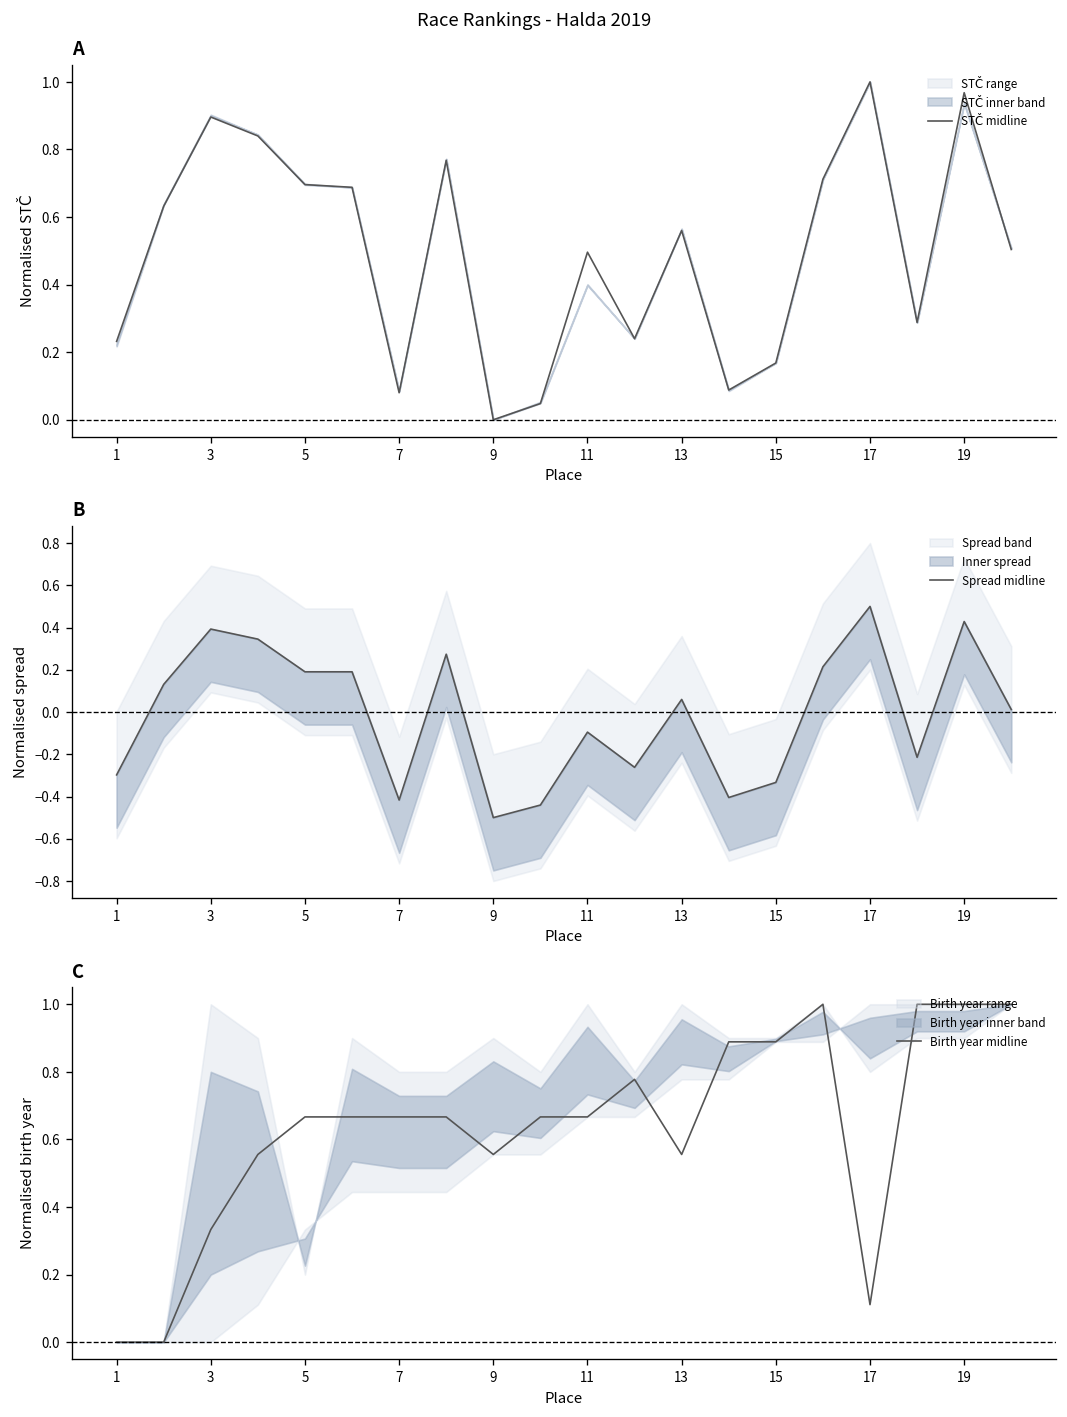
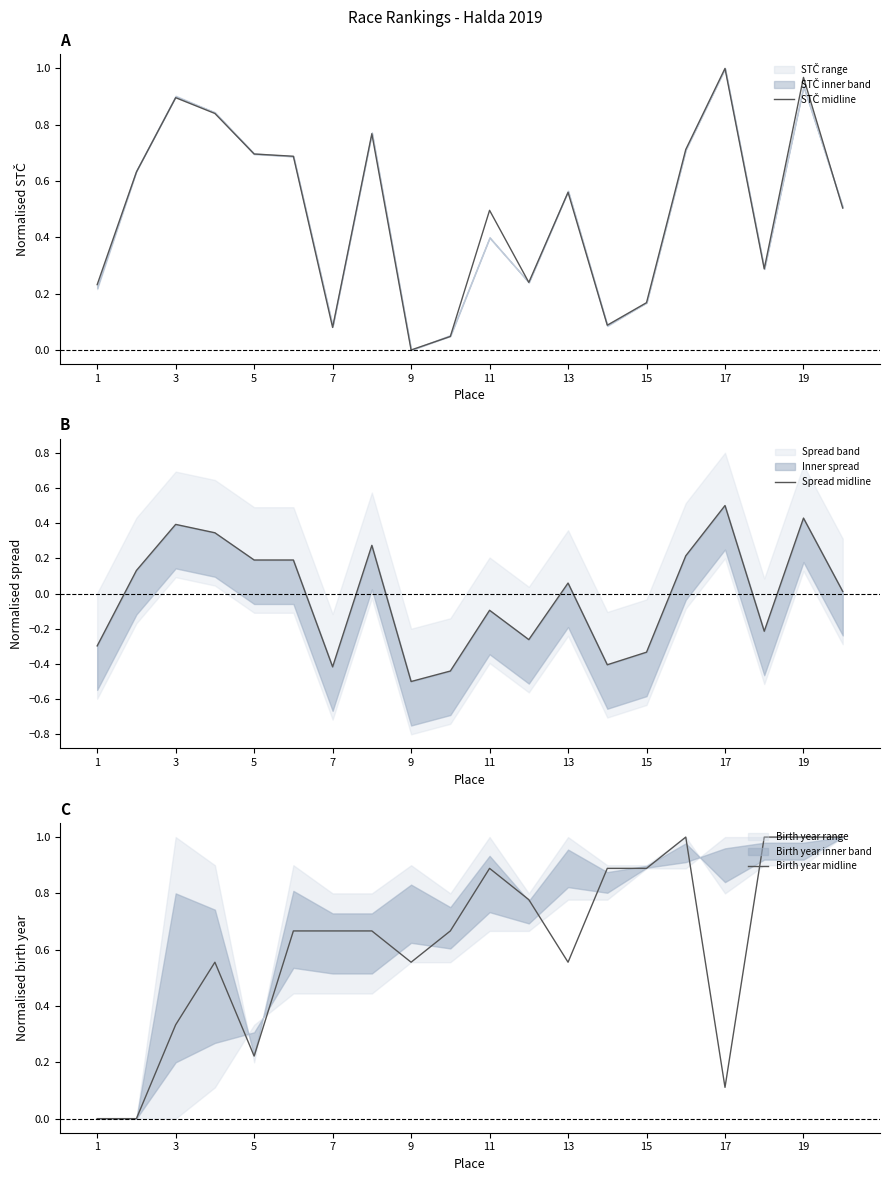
  {
    "A": {
      "STČ midline": {
        "11": 0.50,
        "19": 0.97
      }
    },
    "B": {
      "Inner spread": {
        "1": -0.30,
        "3": 0.39,
        "5": 0.19,
        "7": -0.42,
        "9": -0.50,
        "11": -0.10,
        "13": 0.06,
        "15": -0.33,
        "17": 0.50,
        "19": 0.43
      }
    },
    "C": {
      "Birth year midline": {
        "3": 0.33,
-       "5": 0.67,
+       "5": 0.22,
        "7": 0.67,
        "9": 0.56,
-       "11": 0.67,
+       "11": 0.89,
        "13": 0.56,
        "17": 0.11
      },
      "Birth year range": {
        "3": 1.00
      }
    }
  }
